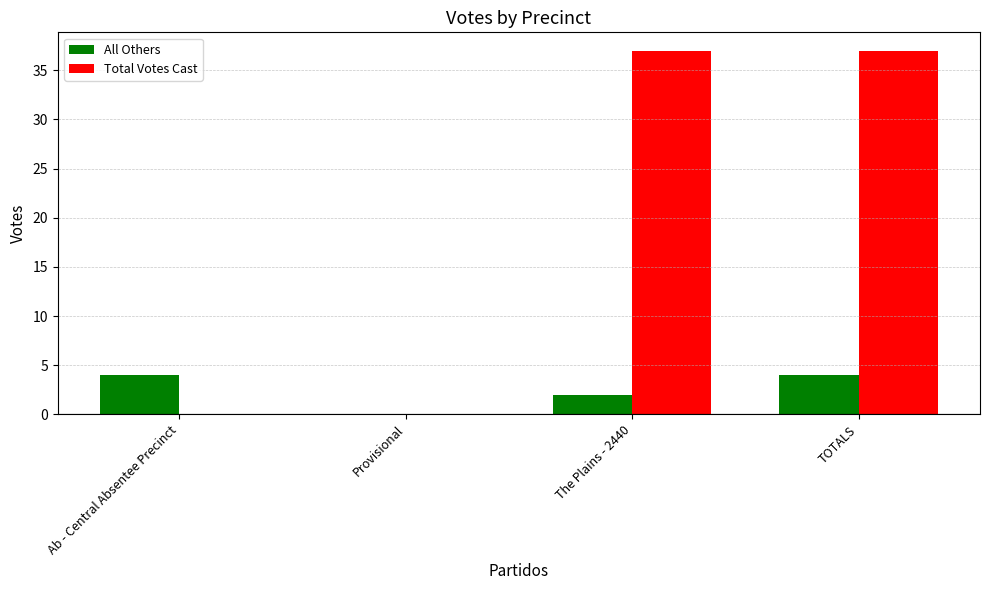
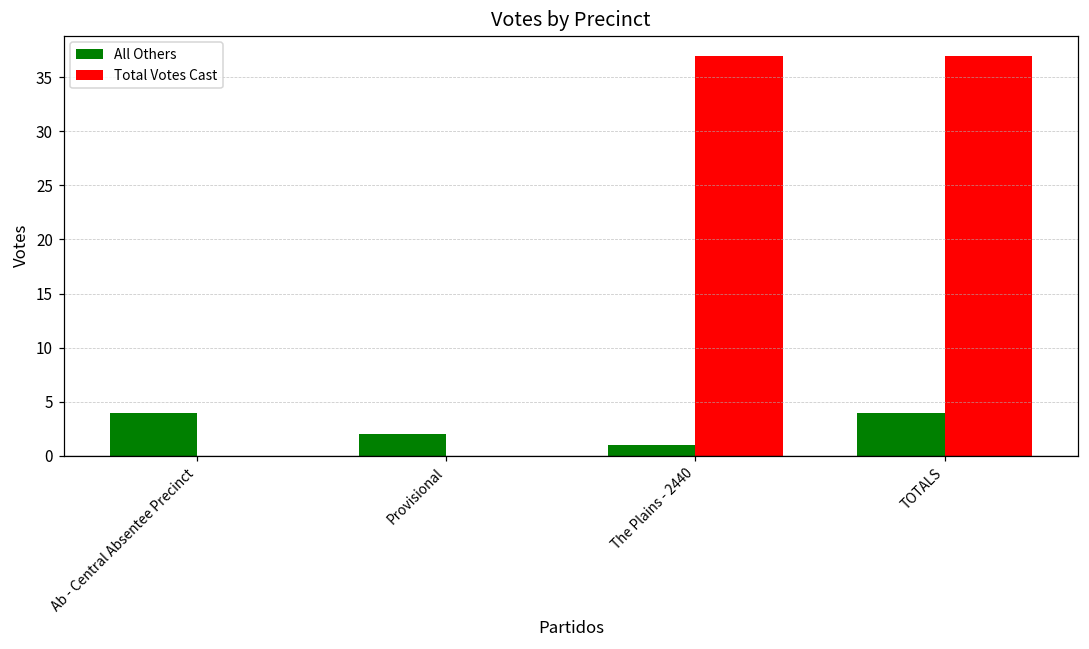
  {
    "All Others": {
      "Ab - Central Absentee Precinct": 4,
-     "Provisional": 0,
-     "The Plains - 2440": 2,
+     "Provisional": 2,
+     "The Plains - 2440": 1,
      "TOTALS": 4
    },
    "Total Votes Cast": {
      "Ab - Central Absentee Precinct": 0,
      "Provisional": 0,
      "The Plains - 2440": 37,
      "TOTALS": 37
    }
  }
